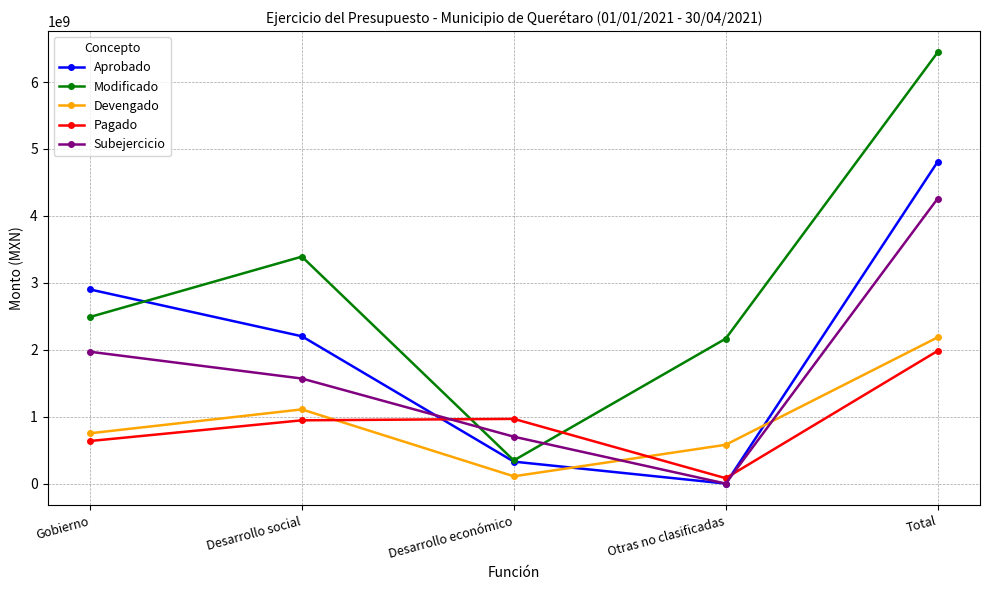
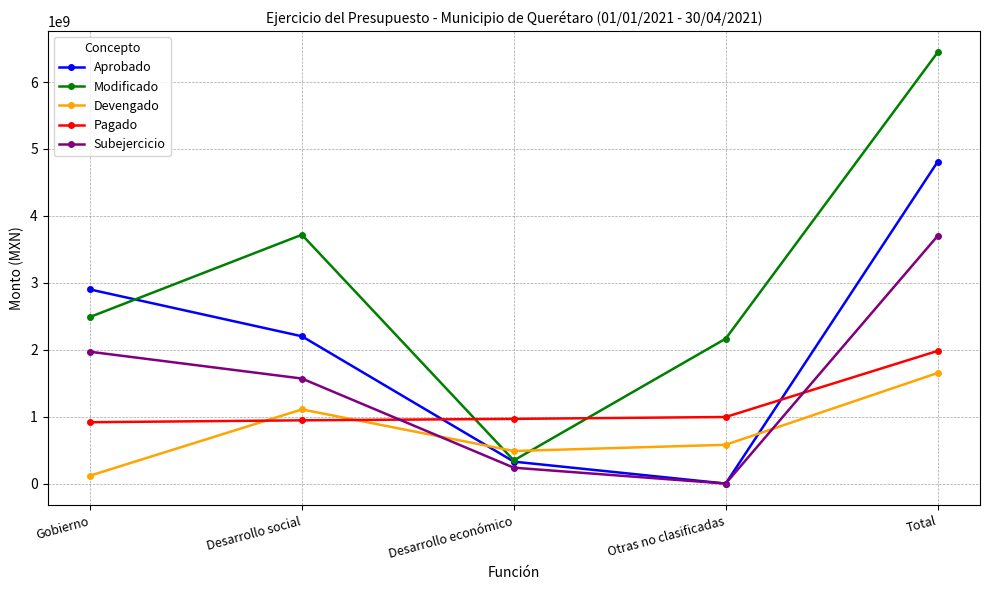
  {
    "Aprobado": {
      "Gobierno": 2900000000,
      "Desarrollo social": 2200000000,
      "Total": 4800000000
    },
    "Modificado": {
      "Gobierno": 2500000000,
-     "Desarrollo social": 3400000000,
+     "Desarrollo social": 3700000000,
      "Otras no clasificadas": 2200000000,
      "Total": 6400000000
    },
    "Devengado": {
-     "Gobierno": 800000000,
+     "Gobierno": 100000000,
      "Desarrollo social": 1100000000,
-     "Desarrollo económico": 100000000,
+     "Desarrollo económico": 500000000,
      "Otras no clasificadas": 600000000,
-     "Total": 2200000000
+     "Total": 1700000000
    },
    "Pagado": {
-     "Gobierno": 600000000,
+     "Gobierno": 900000000,
      "Desarrollo social": 900000000,
      "Desarrollo económico": 1000000000,
-     "Otras no clasificadas": 100000000,
+     "Otras no clasificadas": 1000000000,
      "Total": 2000000000
    },
    "Subejercicio": {
      "Gobierno": 2000000000,
      "Desarrollo social": 1600000000,
-     "Desarrollo económico": 700000000,
-     "Total": 4300000000
+     "Desarrollo económico": 200000000,
+     "Total": 3700000000
    }
  }
